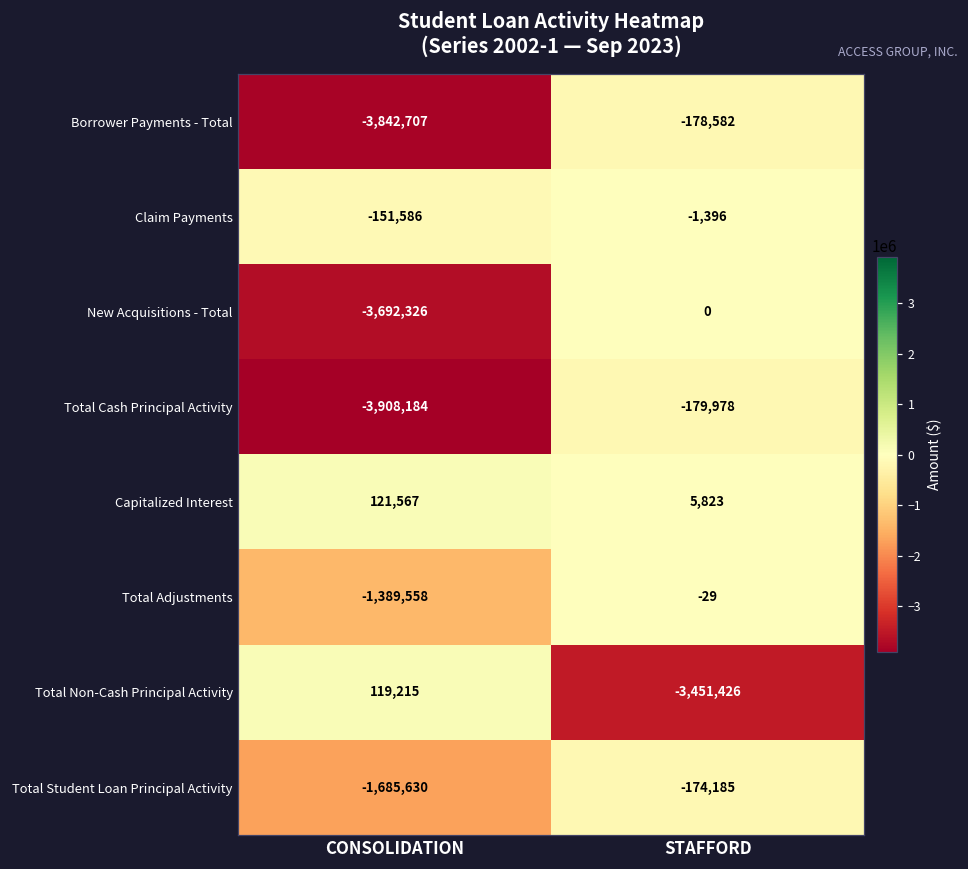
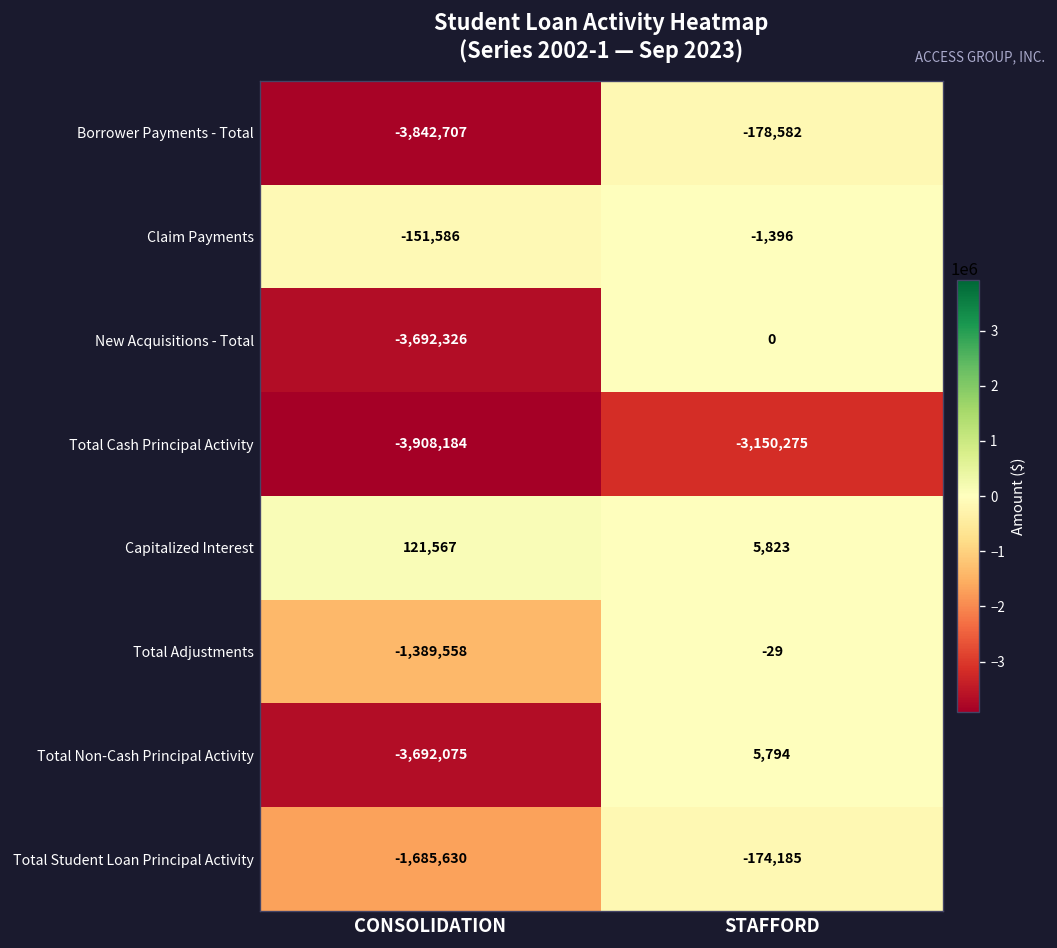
  {
    "Borrower Payments - Total": {
      "CONSOLIDATION": "-3,842,707",
      "STAFFORD": "-178,582"
    },
    "Claim Payments": {
      "CONSOLIDATION": "-151,586",
      "STAFFORD": "-1,396"
    },
    "New Acquisitions - Total": {
      "CONSOLIDATION": "-3,692,326",
      "STAFFORD": "0"
    },
    "Total Cash Principal Activity": {
      "CONSOLIDATION": "-3,908,184",
-     "STAFFORD": "-179,978"
+     "STAFFORD": "-3,150,275"
    },
    "Capitalized Interest": {
      "CONSOLIDATION": "121,567",
      "STAFFORD": "5,823"
    },
    "Total Adjustments": {
      "CONSOLIDATION": "-1,389,558",
      "STAFFORD": "-29"
    },
    "Total Non-Cash Principal Activity": {
-     "CONSOLIDATION": "119,215",
-     "STAFFORD": "-3,451,426"
+     "CONSOLIDATION": "-3,692,075",
+     "STAFFORD": "5,794"
    },
    "Total Student Loan Principal Activity": {
      "CONSOLIDATION": "-1,685,630",
      "STAFFORD": "-174,185"
    }
  }
